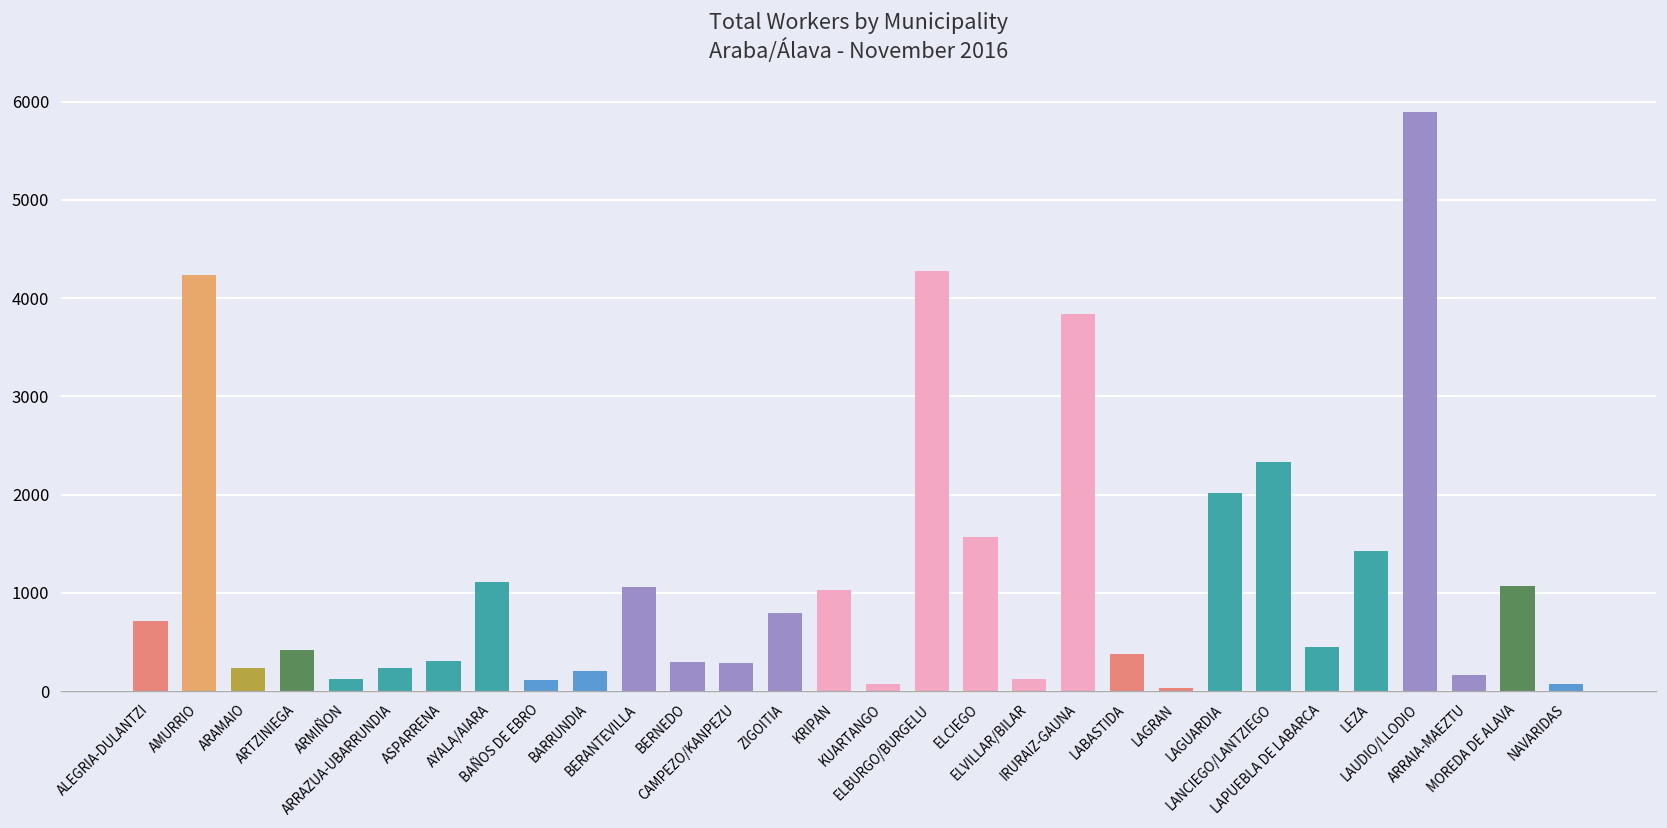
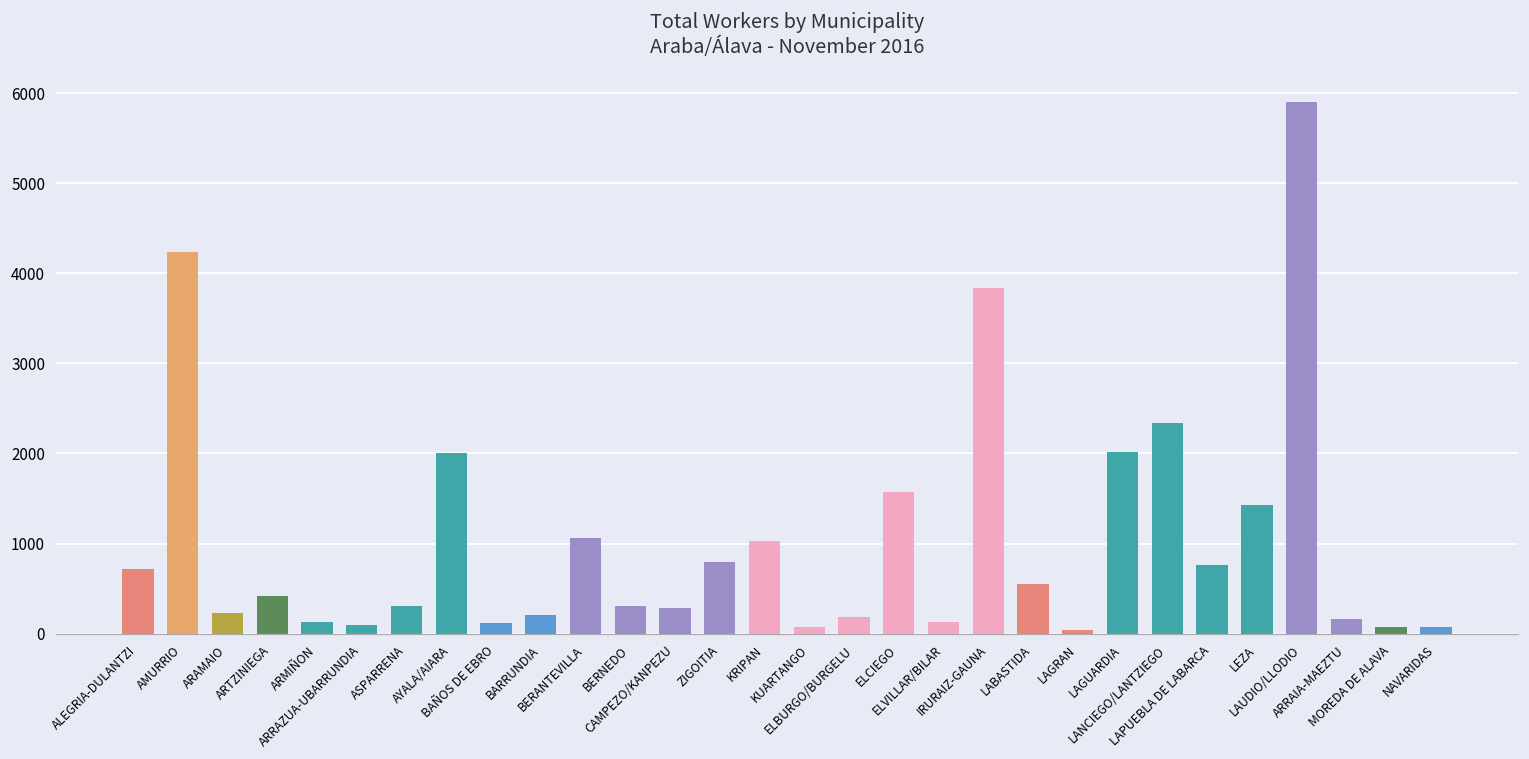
  {
    "ALEGRIA-DULANTZI": 700,
    "AMURRIO": 4200,
    "ARAMAIO": 200,
    "ARTZINIEGA": 400,
    "ARMIÑON": 100,
-   "ARRAZUA-UBARRUNDIA": 200,
+   "ARRAZUA-UBARRUNDIA": 100,
    "ASPARRENA": 300,
-   "AYALA/AIARA": 1100,
+   "AYALA/AIARA": 2000,
    "BAÑOS DE EBRO": 100,
    "BARRUNDIA": 200,
    "BERANTEVILLA": 1100,
    "BERNEDO": 300,
    "CAMPEZO/KANPEZU": 300,
    "ZIGOITIA": 800,
    "KRIPAN": 1000,
    "KUARTANGO": 100,
-   "ELBURGO/BURGELU": 4300,
+   "ELBURGO/BURGELU": 200,
    "ELCIEGO": 1600,
    "ELVILLAR/BILAR": 100,
    "IRURAIZ-GAUNA": 3800,
-   "LABASTIDA": 400,
+   "LABASTIDA": 600,
    "LAGRAN": 0,
    "LAGUARDIA": 2000,
    "LANCIEGO/LANTZIEGO": 2300,
-   "LAPUEBLA DE LABARCA": 400,
+   "LAPUEBLA DE LABARCA": 800,
    "LEZA": 1400,
    "LAUDIO/LLODIO": 5900,
    "ARRAIA-MAEZTU": 200,
-   "MOREDA DE ALAVA": 1100,
+   "MOREDA DE ALAVA": 100,
    "NAVARIDAS": 100
  }
